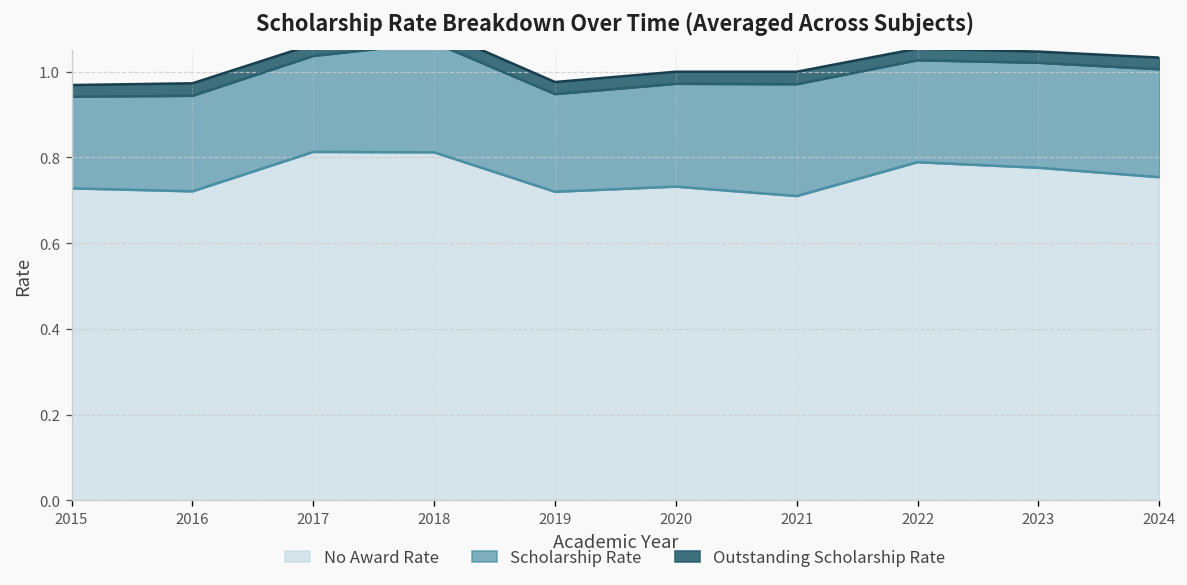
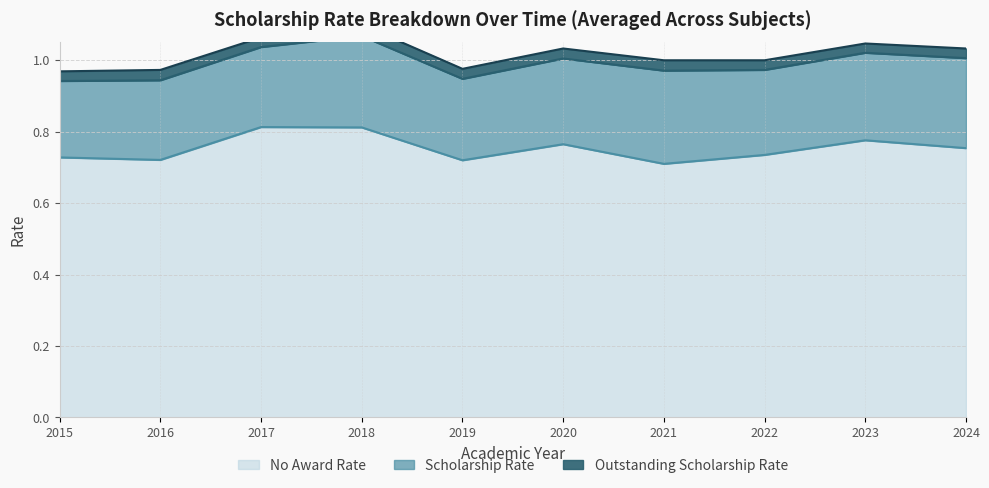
  {
    "No Award Rate": {
      "2015": 0.73,
      "2016": 0.72,
      "2017": 0.81,
      "2018": 0.81,
      "2019": 0.72,
-     "2020": 0.73,
+     "2020": 0.77,
      "2021": 0.71,
-     "2022": 0.79,
+     "2022": 0.74,
      "2023": 0.78,
      "2024": 0.75
    },
    "Scholarship Rate": {
      "2015": 0.21,
      "2016": 0.22,
      "2017": 0.22,
      "2019": 0.23,
      "2020": 0.24,
      "2021": 0.26,
      "2022": 0.24,
      "2023": 0.24,
      "2024": 0.25
    },
    "Outstanding Scholarship Rate": {
      "2015": 0.03,
      "2016": 0.03,
      "2019": 0.03,
      "2020": 0.03,
      "2021": 0.03,
      "2022": 0.03,
      "2023": 0.03,
      "2024": 0.03
    }
  }
